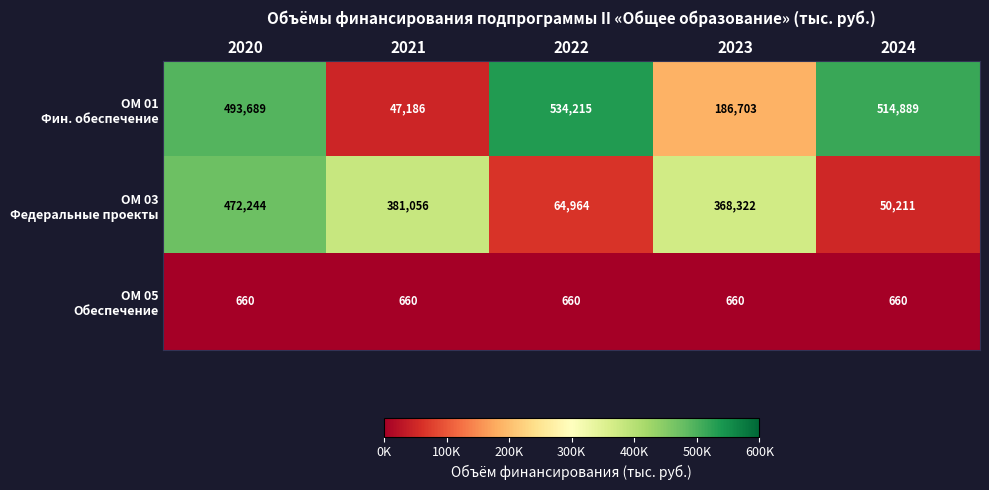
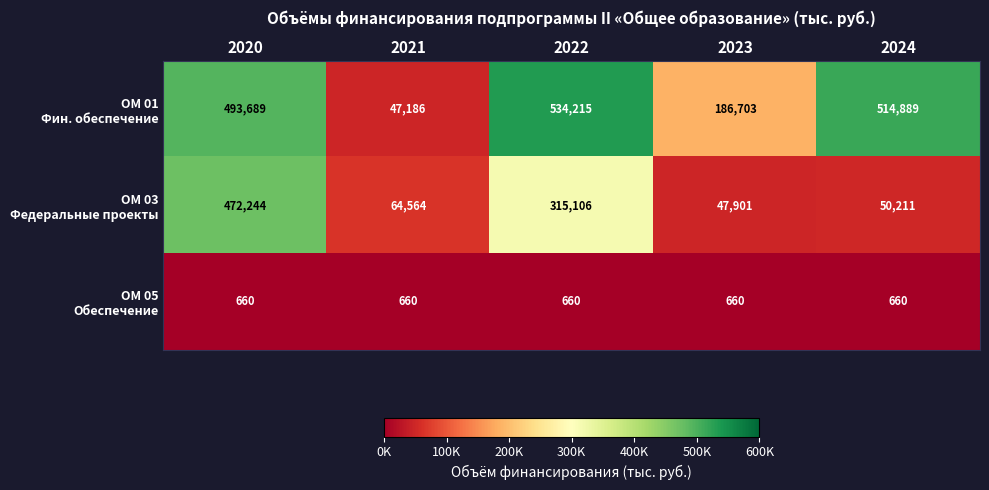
  {
    "ОМ 01 Фин. обеспечение": {
      "2020": "493,689",
      "2021": "47,186",
      "2022": "534,215",
      "2023": "186,703",
      "2024": "514,889"
    },
    "ОМ 03 Федеральные проекты": {
      "2020": "472,244",
-     "2021": "381,056",
-     "2022": "64,964",
-     "2023": "368,322",
+     "2021": "64,564",
+     "2022": "315,106",
+     "2023": "47,901",
      "2024": "50,211"
    },
    "ОМ 05 Обеспечение": {
      "2020": "660",
      "2021": "660",
      "2022": "660",
      "2023": "660",
      "2024": "660"
    }
  }
